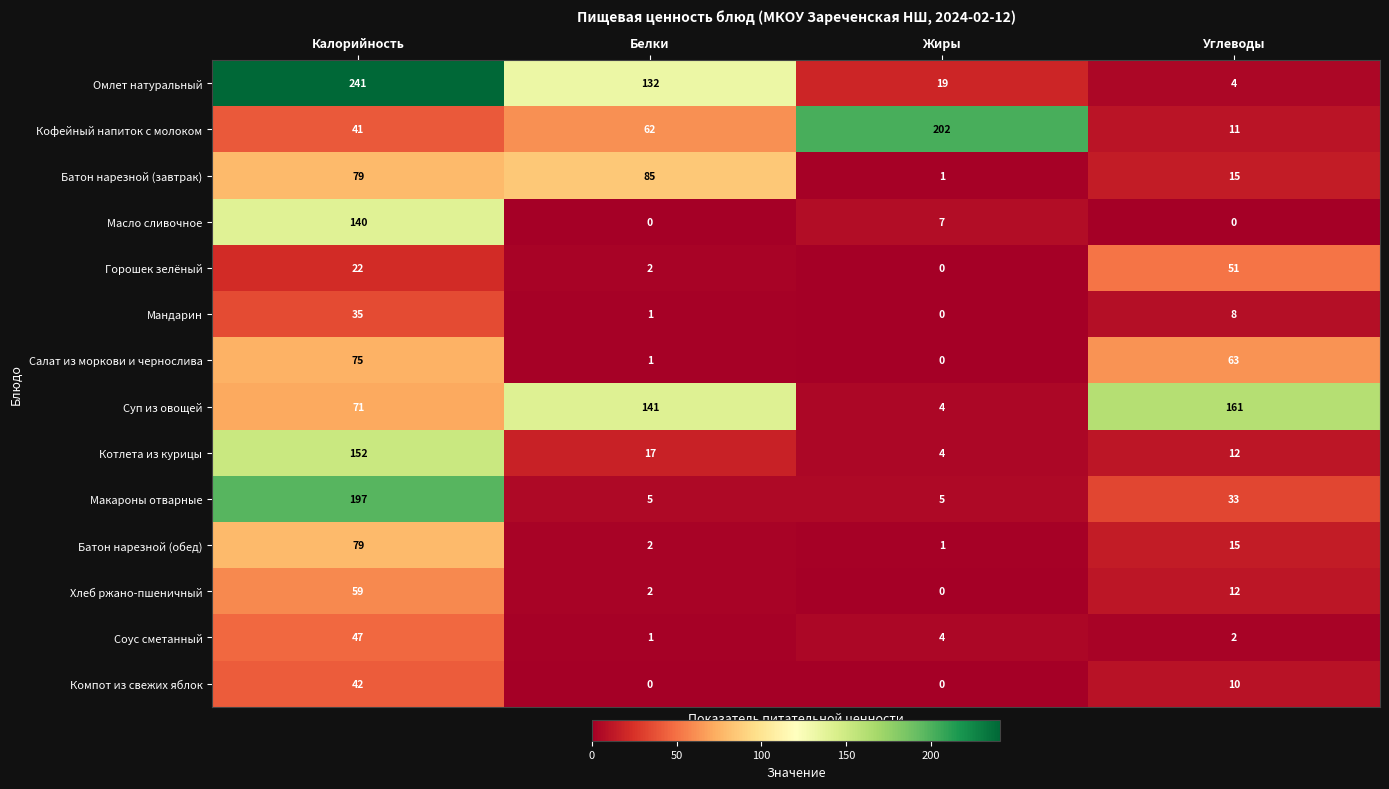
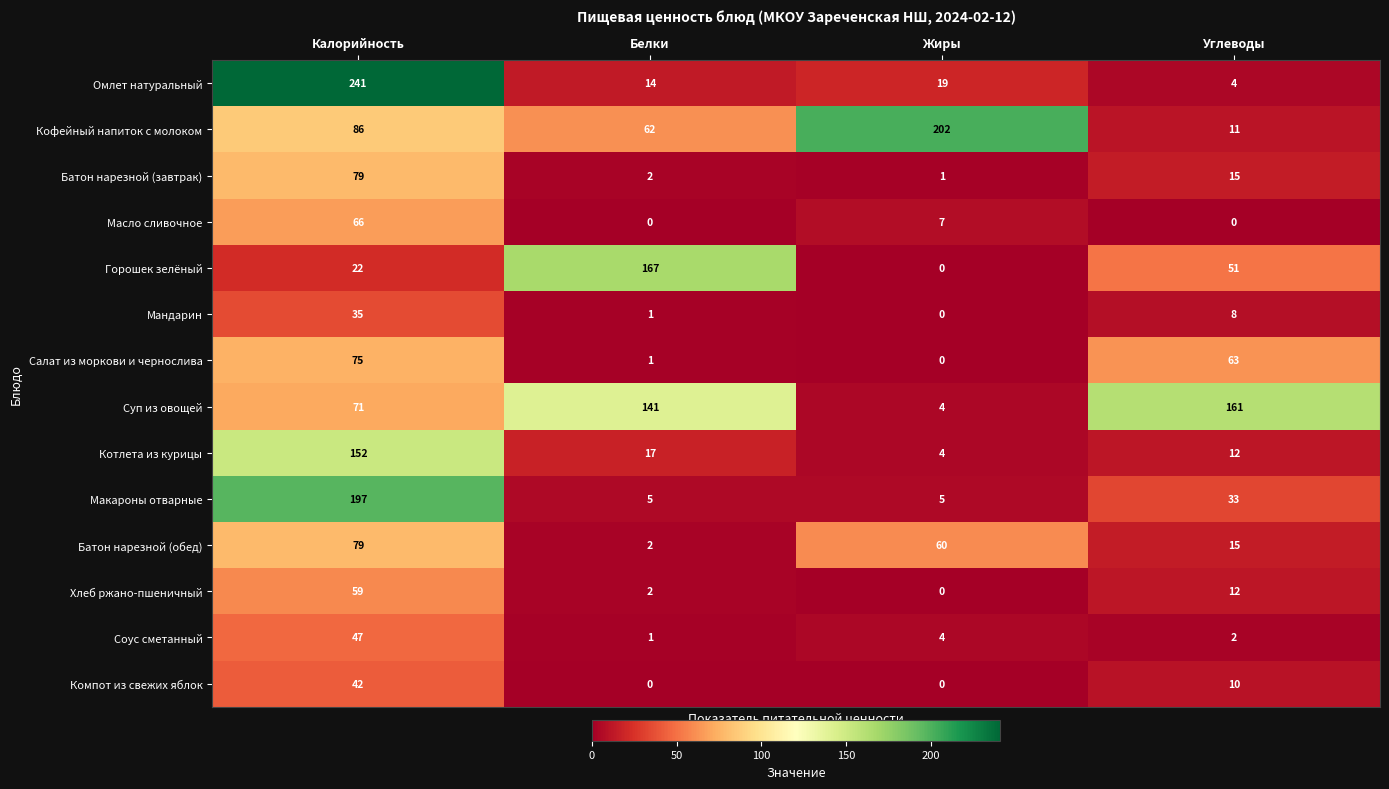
  {
    "Омлет натуральный": {
      "Калорийность": 241,
-     "Белки": 132,
+     "Белки": 14,
      "Жиры": 19,
      "Углеводы": 4
    },
    "Кофейный напиток с молоком": {
-     "Калорийность": 41,
+     "Калорийность": 86,
      "Белки": 62,
      "Жиры": 202,
      "Углеводы": 11
    },
    "Батон нарезной (завтрак)": {
      "Калорийность": 79,
-     "Белки": 85,
+     "Белки": 2,
      "Жиры": 1,
      "Углеводы": 15
    },
    "Масло сливочное": {
-     "Калорийность": 140,
+     "Калорийность": 66,
      "Белки": 0,
      "Жиры": 7,
      "Углеводы": 0
    },
    "Горошек зелёный": {
      "Калорийность": 22,
-     "Белки": 2,
+     "Белки": 167,
      "Жиры": 0,
      "Углеводы": 51
    },
    "Мандарин": {
      "Калорийность": 35,
      "Белки": 1,
      "Жиры": 0,
      "Углеводы": 8
    },
    "Салат из моркови и чернослива": {
      "Калорийность": 75,
      "Белки": 1,
      "Жиры": 0,
      "Углеводы": 63
    },
    "Суп из овощей": {
      "Калорийность": 71,
      "Белки": 141,
      "Жиры": 4,
      "Углеводы": 161
    },
    "Котлета из курицы": {
      "Калорийность": 152,
      "Белки": 17,
      "Жиры": 4,
      "Углеводы": 12
    },
    "Макароны отварные": {
      "Калорийность": 197,
      "Белки": 5,
      "Жиры": 5,
      "Углеводы": 33
    },
    "Батон нарезной (обед)": {
      "Калорийность": 79,
      "Белки": 2,
-     "Жиры": 1,
+     "Жиры": 60,
      "Углеводы": 15
    },
    "Хлеб ржано-пшеничный": {
      "Калорийность": 59,
      "Белки": 2,
      "Жиры": 0,
      "Углеводы": 12
    },
    "Соус сметанный": {
      "Калорийность": 47,
      "Белки": 1,
      "Жиры": 4,
      "Углеводы": 2
    },
    "Компот из свежих яблок": {
      "Калорийность": 42,
      "Белки": 0,
      "Жиры": 0,
      "Углеводы": 10
    }
  }
